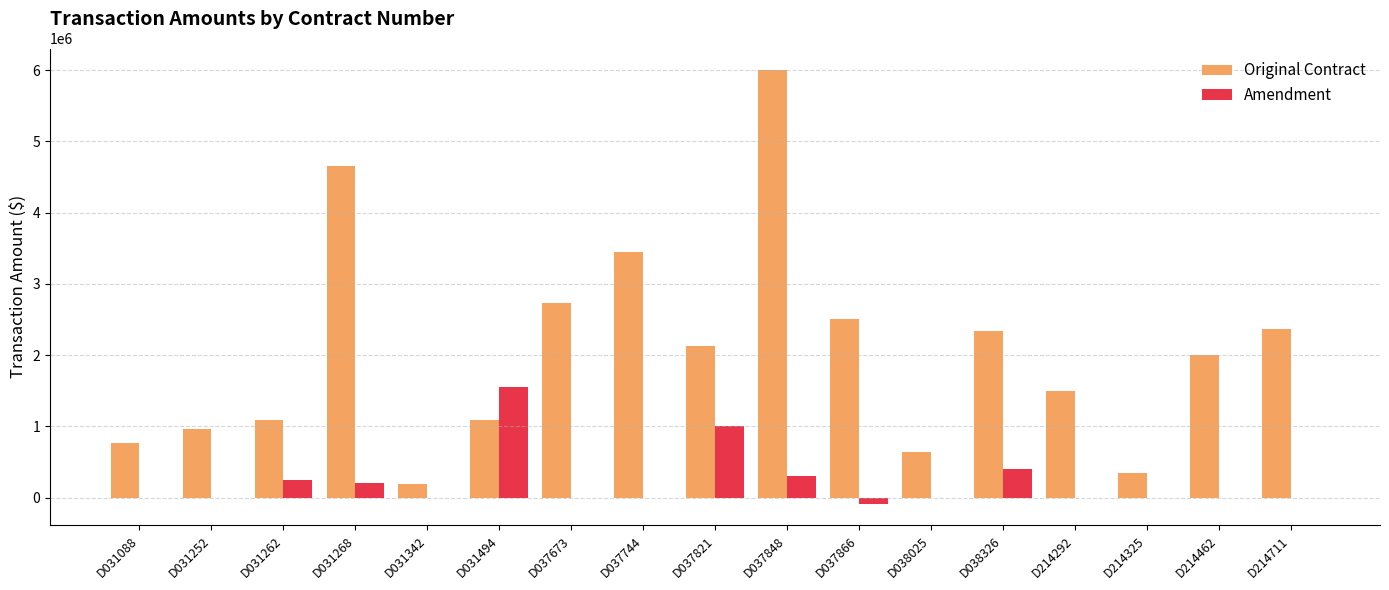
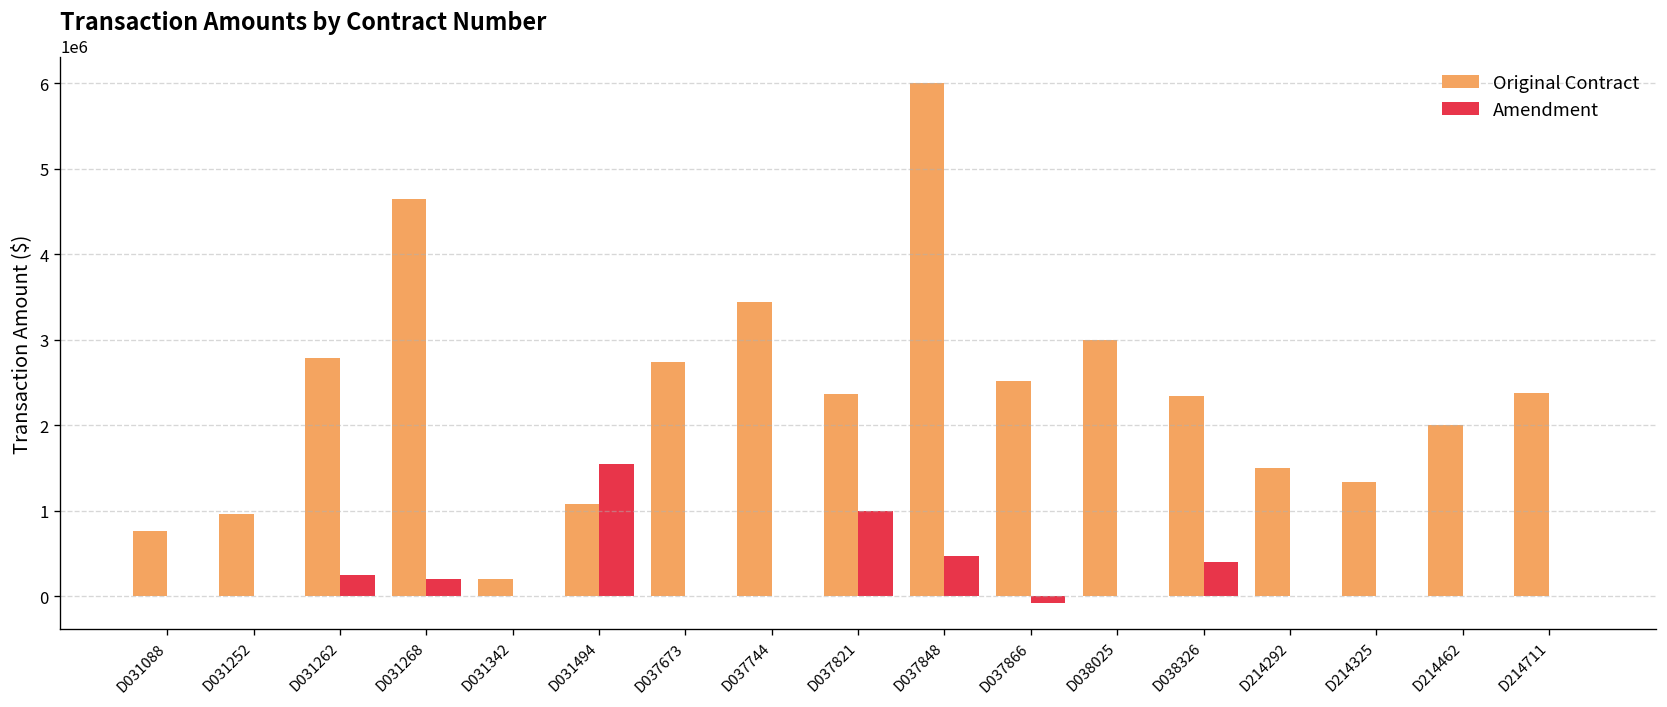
  {
    "Original Contract": {
      "D031088": 800000,
      "D031252": 1000000,
-     "D031262": 1100000,
+     "D031262": 2800000,
      "D031268": 4700000,
      "D031342": 200000,
      "D031494": 1100000,
      "D037673": 2700000,
      "D037744": 3400000,
-     "D037821": 2100000,
+     "D037821": 2400000,
      "D037848": 6000000,
      "D037866": 2500000,
-     "D038025": 600000,
+     "D038025": 3000000,
      "D038326": 2300000,
      "D214292": 1500000,
-     "D214325": 300000,
+     "D214325": 1300000,
      "D214462": 2000000,
      "D214711": 2400000
    },
    "Amendment": {
      "D031088": 0,
      "D031252": 0,
      "D031262": 300000,
      "D031268": 200000,
      "D031342": 0,
      "D031494": 1600000,
      "D037673": 0,
      "D037744": 0,
      "D037821": 1000000,
-     "D037848": 300000,
+     "D037848": 500000,
      "D037866": -100000,
      "D038025": 0,
      "D038326": 400000,
      "D214292": 0,
      "D214325": 0,
      "D214462": 0,
      "D214711": 0
    }
  }
